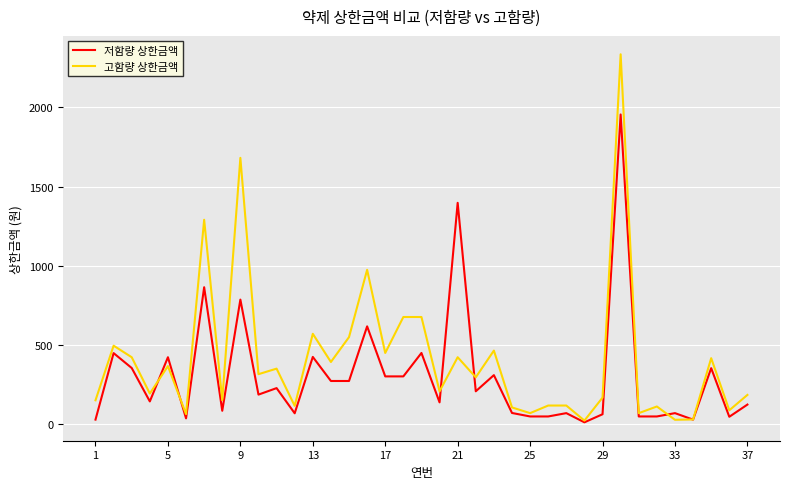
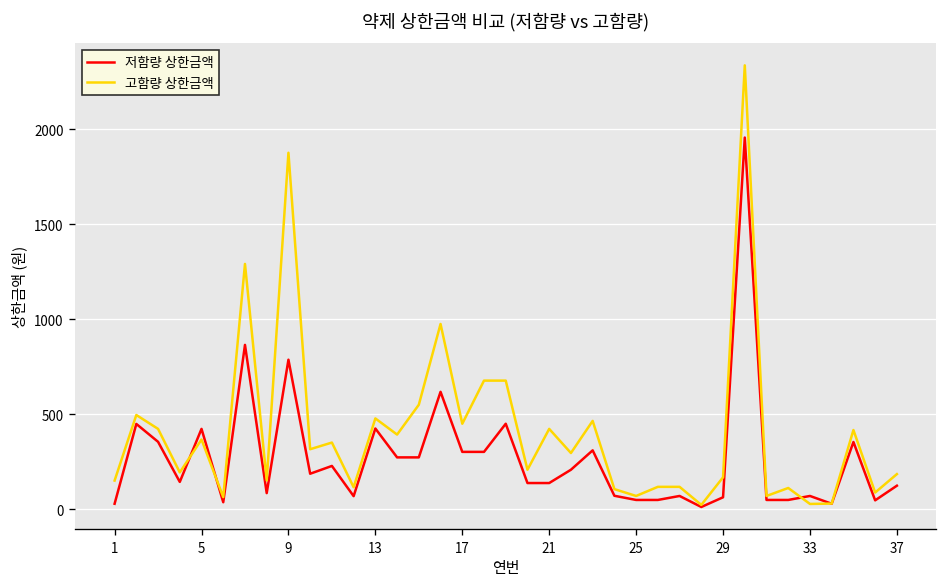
  {
    "저함량 상한금액": {
      "1": 30,
      "5": 420,
      "9": 790,
      "13": 430,
      "17": 300,
-     "21": 1400,
+     "21": 140,
      "25": 50,
      "29": 60,
      "33": 70,
      "37": 120
    },
    "고함량 상한금액": {
      "1": 150,
      "5": 370,
-     "9": 1680,
-     "13": 570,
+     "9": 1880,
+     "13": 480,
      "17": 450,
      "21": 420,
      "25": 70,
      "29": 170,
      "33": 30,
      "37": 190
    }
  }
